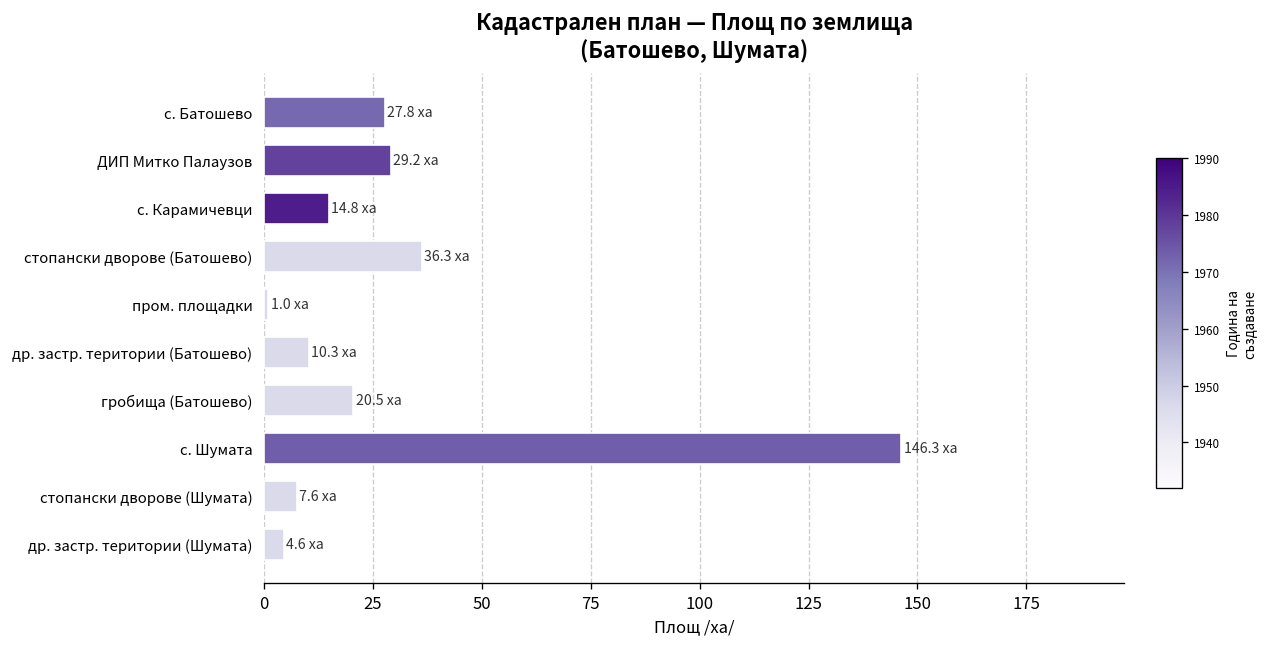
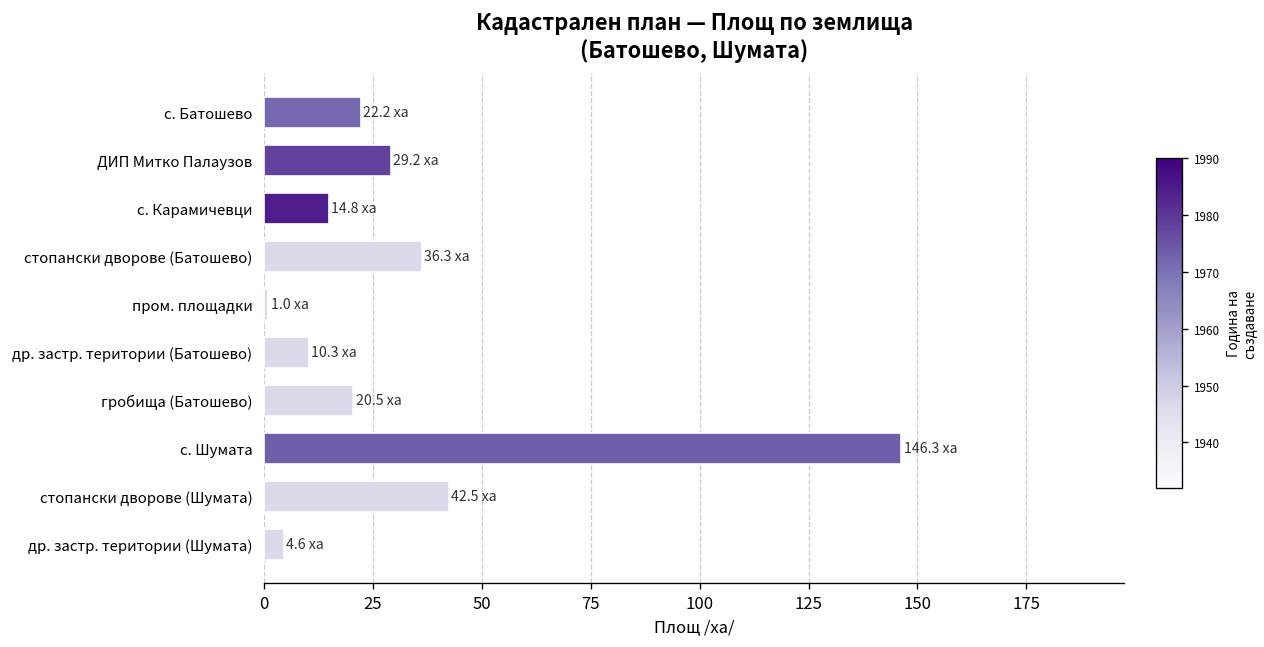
  {
-   "с. Батошево": 27.8,
+   "с. Батошево": 22.2,
    "ДИП Митко Палаузов": 29.2,
    "с. Карамичевци": 14.8,
    "стопански дворове (Батошево)": 36.3,
    "пром. площадки": 1.0,
    "др. застр. територии (Батошево)": 10.3,
    "гробища (Батошево)": 20.5,
    "с. Шумата": 146.3,
-   "стопански дворове (Шумата)": 7.6,
+   "стопански дворове (Шумата)": 42.5,
    "др. застр. територии (Шумата)": 4.6
  }
